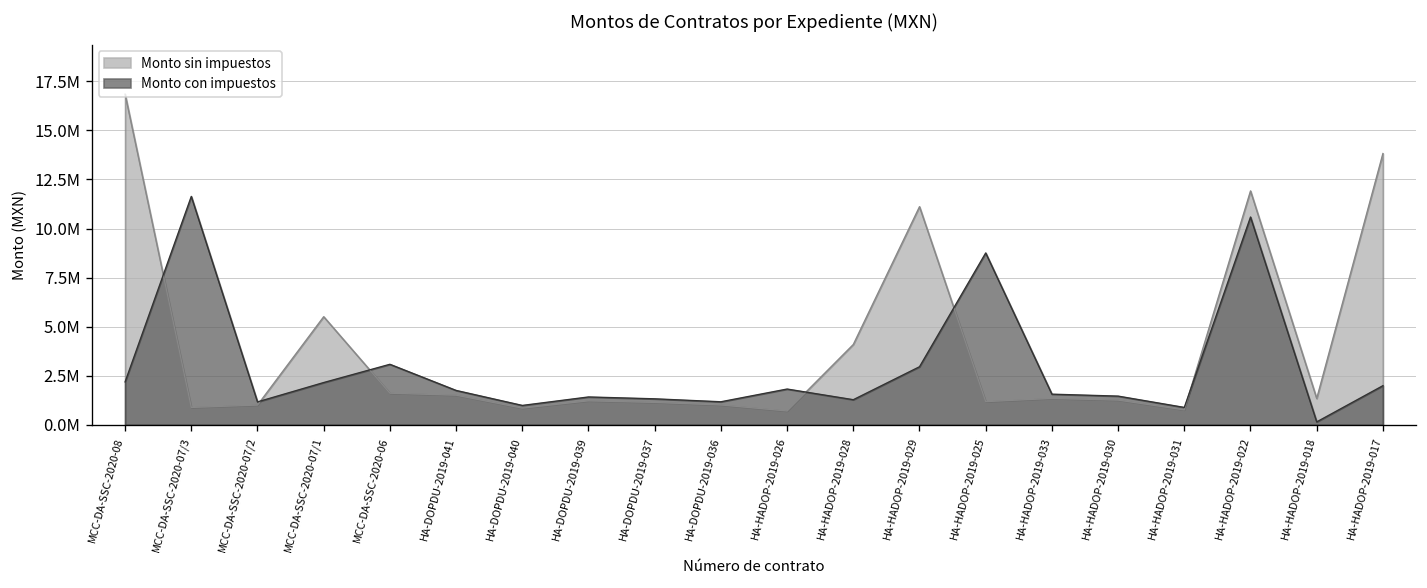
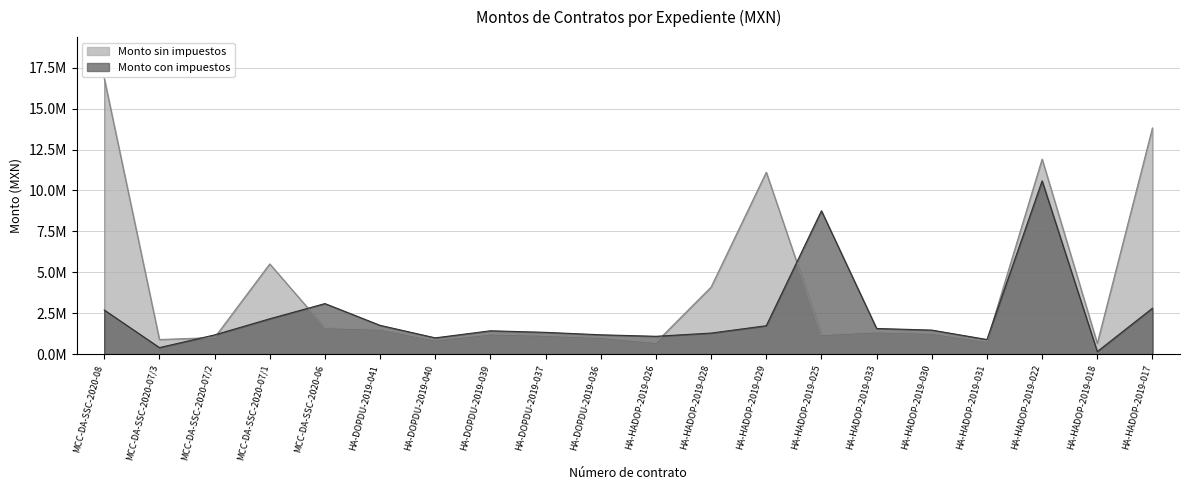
  {
    "Monto sin impuestos": {
      "MCC-DA-SSC-2020-08": 16800000,
      "MCC-DA-SSC-2020-07/3": 900000,
      "MCC-DA-SSC-2020-07/2": 1000000,
      "MCC-DA-SSC-2020-07/1": 5500000,
      "MCC-DA-SSC-2020-06": 1600000,
      "HA-DOPDU-2019-041": 1500000,
      "HA-DOPDU-2019-039": 1200000,
      "HA-DOPDU-2019-037": 1100000,
      "HA-DOPDU-2019-036": 1000000,
      "HA-HADOP-2019-026": 700000,
      "HA-HADOP-2019-028": 4100000,
      "HA-HADOP-2019-029": 11100000,
      "HA-HADOP-2019-025": 1200000,
      "HA-HADOP-2019-033": 1400000,
      "HA-HADOP-2019-030": 1300000,
      "HA-HADOP-2019-022": 11900000,
-     "HA-HADOP-2019-018": 1300000,
+     "HA-HADOP-2019-018": 700000,
      "HA-HADOP-2019-017": 13800000
    },
    "Monto con impuestos": {
-     "MCC-DA-SSC-2020-08": 2200000,
-     "MCC-DA-SSC-2020-07/3": 11600000,
+     "MCC-DA-SSC-2020-08": 2700000,
+     "MCC-DA-SSC-2020-07/3": 400000,
      "MCC-DA-SSC-2020-07/2": 1200000,
      "MCC-DA-SSC-2020-07/1": 2200000,
      "MCC-DA-SSC-2020-06": 3100000,
      "HA-DOPDU-2019-041": 1800000,
      "HA-DOPDU-2019-039": 1400000,
      "HA-DOPDU-2019-037": 1300000,
      "HA-DOPDU-2019-036": 1200000,
-     "HA-HADOP-2019-026": 1800000,
+     "HA-HADOP-2019-026": 1100000,
      "HA-HADOP-2019-028": 1300000,
-     "HA-HADOP-2019-029": 3000000,
+     "HA-HADOP-2019-029": 1700000,
      "HA-HADOP-2019-025": 8800000,
      "HA-HADOP-2019-033": 1600000,
      "HA-HADOP-2019-030": 1500000,
      "HA-HADOP-2019-022": 10600000,
      "HA-HADOP-2019-018": 200000,
-     "HA-HADOP-2019-017": 2000000
+     "HA-HADOP-2019-017": 2800000
    }
  }
